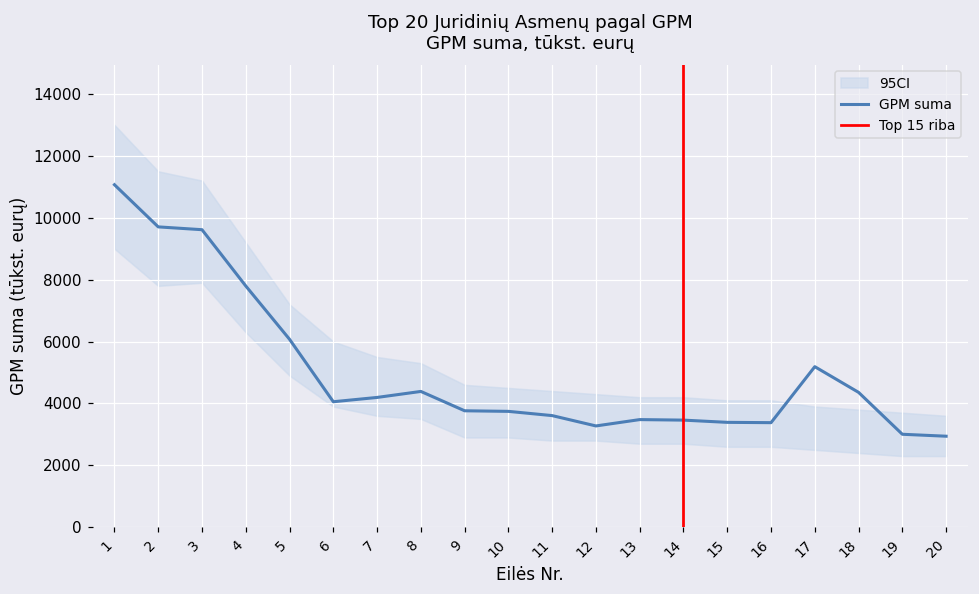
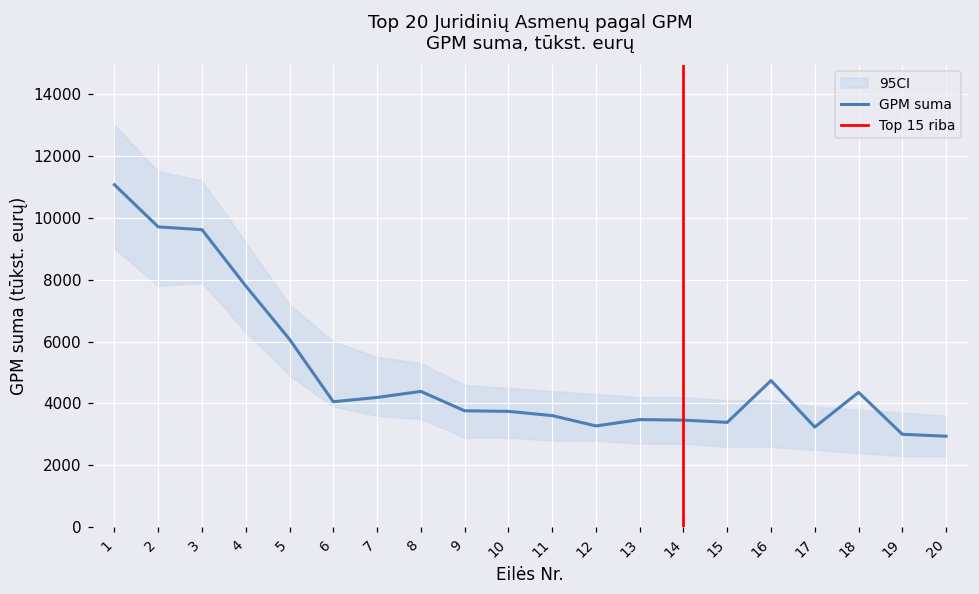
  {
    "GPM suma": {
      "1": 11100,
      "2": 9700,
      "3": 9600,
      "4": 7800,
      "5": 6100,
      "6": 4100,
      "7": 4200,
      "8": 4400,
      "9": 3800,
      "10": 3700,
      "11": 3600,
      "12": 3300,
      "13": 3500,
      "14": 3500,
      "15": 3400,
-     "16": 3400,
-     "17": 5200,
+     "16": 4700,
+     "17": 3200,
      "18": 4400,
      "19": 3000,
      "20": 2900
    }
  }
